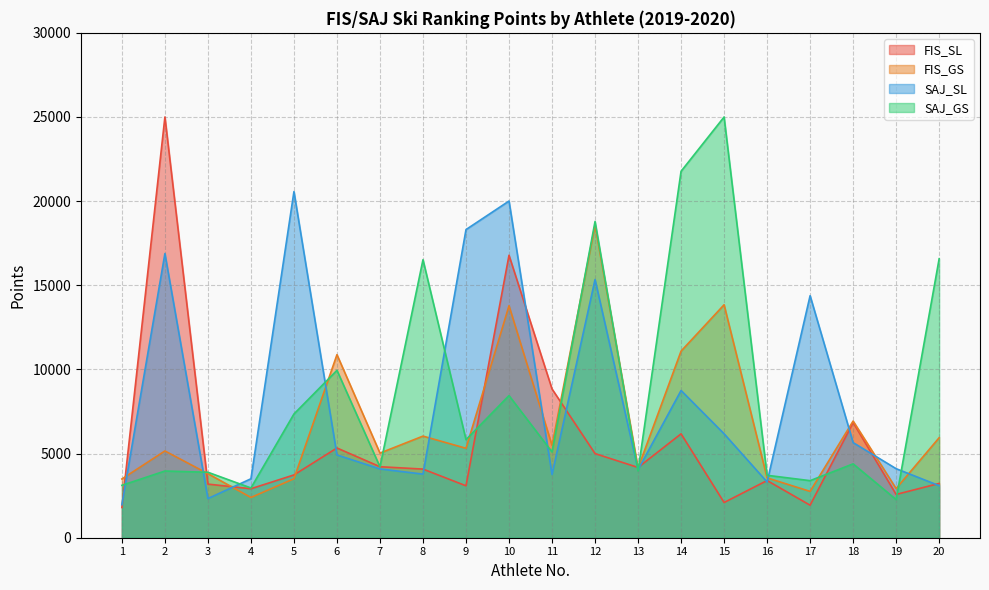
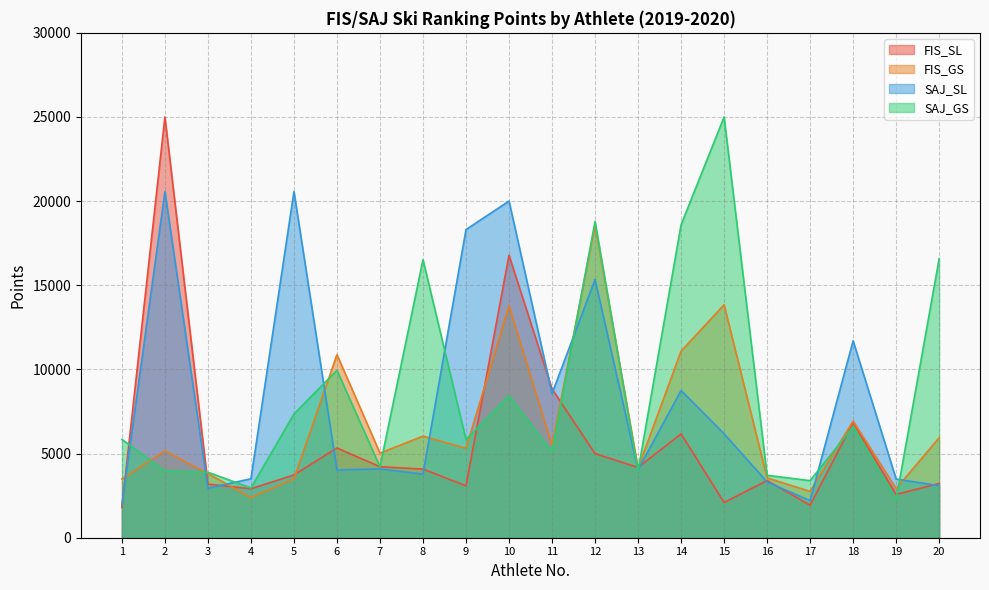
  {
    "SAJ_SL": {
      "1": 2000,
-     "2": 16900,
-     "3": 2300,
+     "2": 20600,
+     "3": 2900,
      "4": 3500,
      "5": 20600,
-     "6": 4900,
+     "6": 4000,
      "8": 3800,
      "9": 18300,
      "10": 20000,
-     "11": 3800,
+     "11": 8600,
      "12": 15300,
      "14": 8700,
      "15": 6200,
-     "17": 14400,
-     "18": 5700,
-     "19": 4100
+     "17": 2200,
+     "18": 11700,
+     "19": 3500
    },
    "SAJ_GS": {
-     "1": 3100,
+     "1": 5800,
      "2": 4000,
      "5": 7400,
      "6": 9900,
      "8": 16500,
      "9": 5800,
      "10": 8400,
      "11": 5100,
      "12": 18800,
-     "14": 21800,
+     "14": 18600,
      "15": 25000,
      "16": 3700,
      "17": 3400,
-     "18": 4400,
+     "18": 6600,
      "19": 2300,
      "20": 16600
    }
  }
